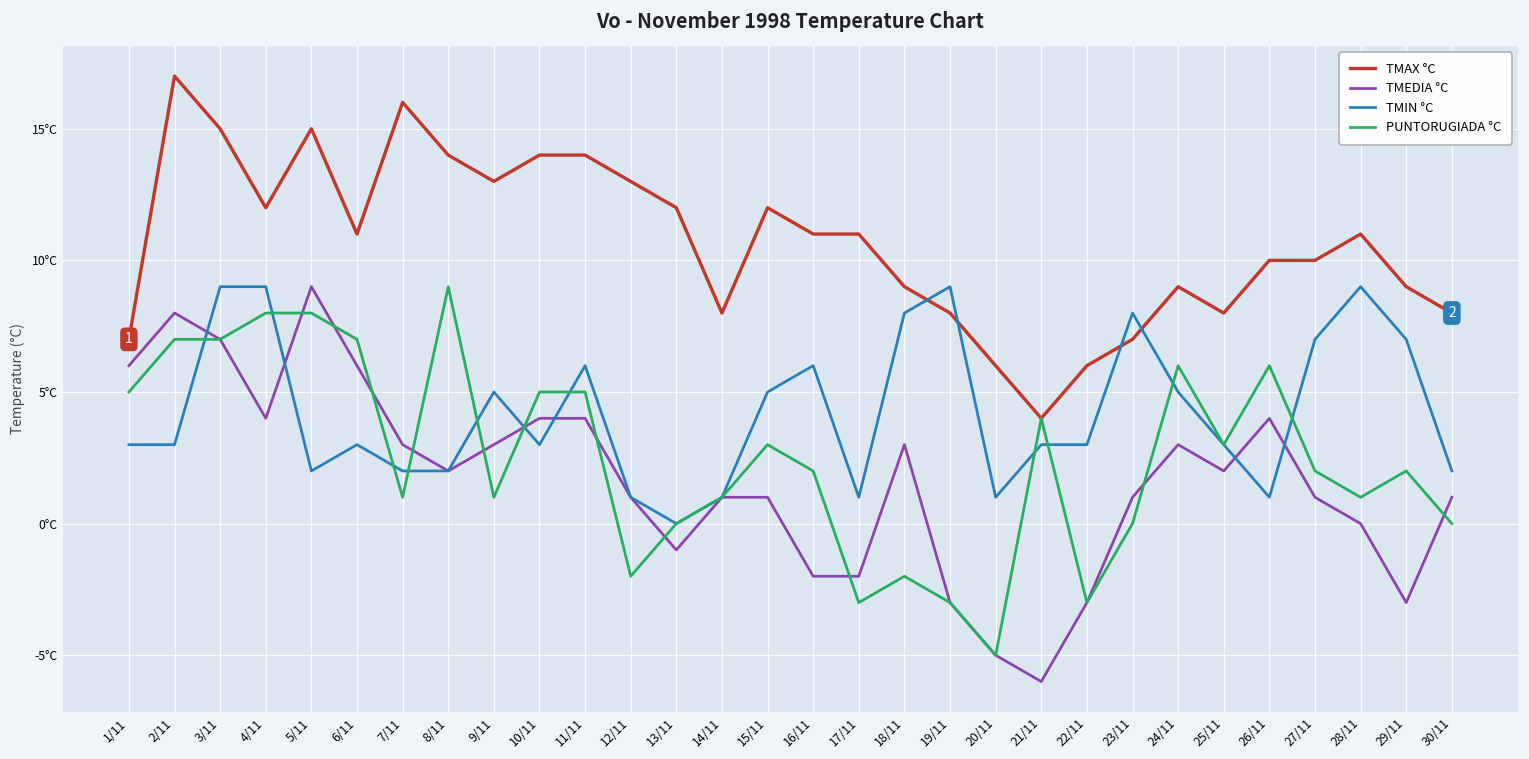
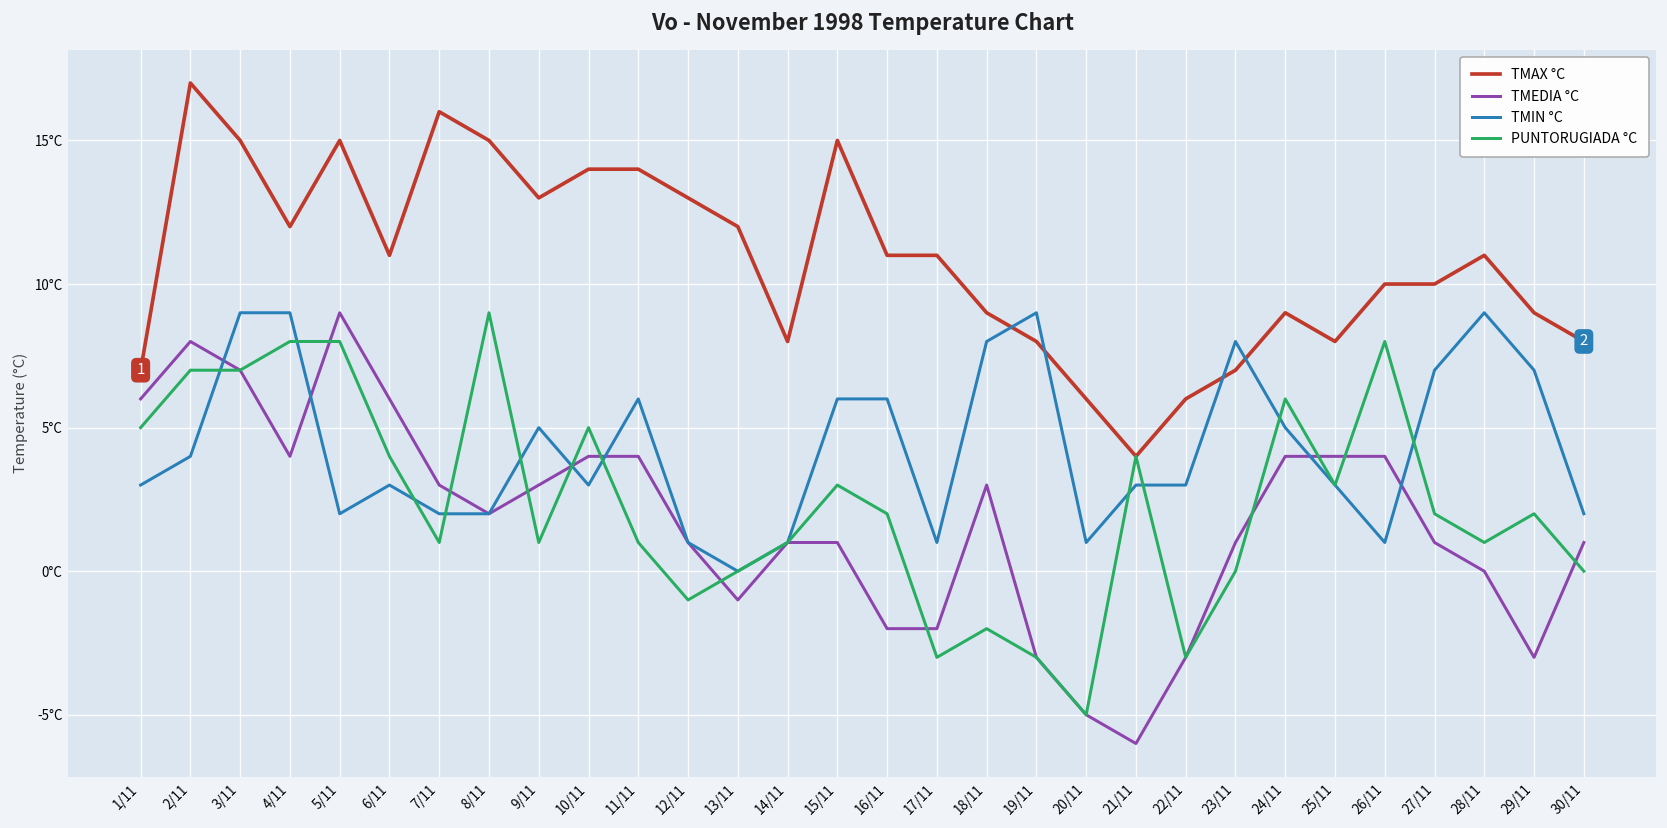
  {
    "TMAX °C": {
      "2/11": "17°C",
      "3/11": "15°C",
      "4/11": "12°C",
      "5/11": "15°C",
      "6/11": "11°C",
      "7/11": "16°C",
-     "8/11": "14°C",
+     "8/11": "15°C",
      "9/11": "13°C",
      "10/11": "14°C",
      "11/11": "14°C",
      "12/11": "13°C",
      "13/11": "12°C",
      "14/11": "8°C",
-     "15/11": "12°C",
+     "15/11": "15°C",
      "16/11": "11°C",
      "17/11": "11°C",
      "18/11": "9°C",
      "19/11": "8°C",
      "20/11": "6°C",
      "22/11": "6°C",
      "23/11": "7°C",
      "24/11": "9°C",
      "25/11": "8°C",
      "26/11": "10°C",
      "27/11": "10°C",
      "28/11": "11°C",
      "29/11": "9°C"
    },
    "TMEDIA °C": {
      "1/11": "6°C",
      "2/11": "8°C",
      "4/11": "4°C",
      "5/11": "9°C",
      "6/11": "6°C",
      "7/11": "3°C",
      "9/11": "3°C",
      "10/11": "4°C",
      "11/11": "4°C",
      "13/11": "-1°C",
      "15/11": "1°C",
      "16/11": "-2°C",
      "17/11": "-2°C",
      "18/11": "3°C",
      "21/11": "-6°C",
      "23/11": "1°C",
-     "24/11": "3°C",
-     "25/11": "2°C",
+     "24/11": "4°C",
+     "25/11": "4°C",
      "26/11": "4°C",
      "27/11": "1°C",
      "28/11": "0°C",
      "29/11": "-3°C",
      "30/11": "1°C"
    },
    "TMIN °C": {
      "1/11": "3°C",
-     "2/11": "3°C",
+     "2/11": "4°C",
      "3/11": "9°C",
      "4/11": "9°C",
      "5/11": "2°C",
      "6/11": "3°C",
      "7/11": "2°C",
      "9/11": "5°C",
      "10/11": "3°C",
      "11/11": "6°C",
-     "15/11": "5°C",
+     "15/11": "6°C",
      "16/11": "6°C",
      "17/11": "1°C",
      "18/11": "8°C",
      "19/11": "9°C",
      "20/11": "1°C",
      "21/11": "3°C",
      "22/11": "3°C",
      "23/11": "8°C",
      "24/11": "5°C",
      "26/11": "1°C",
      "27/11": "7°C",
      "28/11": "9°C",
      "29/11": "7°C",
      "30/11": "2°C"
    },
    "PUNTORUGIADA °C": {
      "1/11": "5°C",
      "2/11": "7°C",
      "4/11": "8°C",
      "5/11": "8°C",
-     "6/11": "7°C",
+     "6/11": "4°C",
      "7/11": "1°C",
      "8/11": "9°C",
      "9/11": "1°C",
      "10/11": "5°C",
-     "11/11": "5°C",
-     "12/11": "-2°C",
+     "11/11": "1°C",
+     "12/11": "-1°C",
      "15/11": "3°C",
      "16/11": "2°C",
      "17/11": "-3°C",
      "18/11": "-2°C",
      "23/11": "0°C",
      "24/11": "6°C",
-     "26/11": "6°C",
+     "26/11": "8°C",
      "27/11": "2°C",
      "28/11": "1°C",
      "29/11": "2°C",
      "30/11": "0°C"
    }
  }
